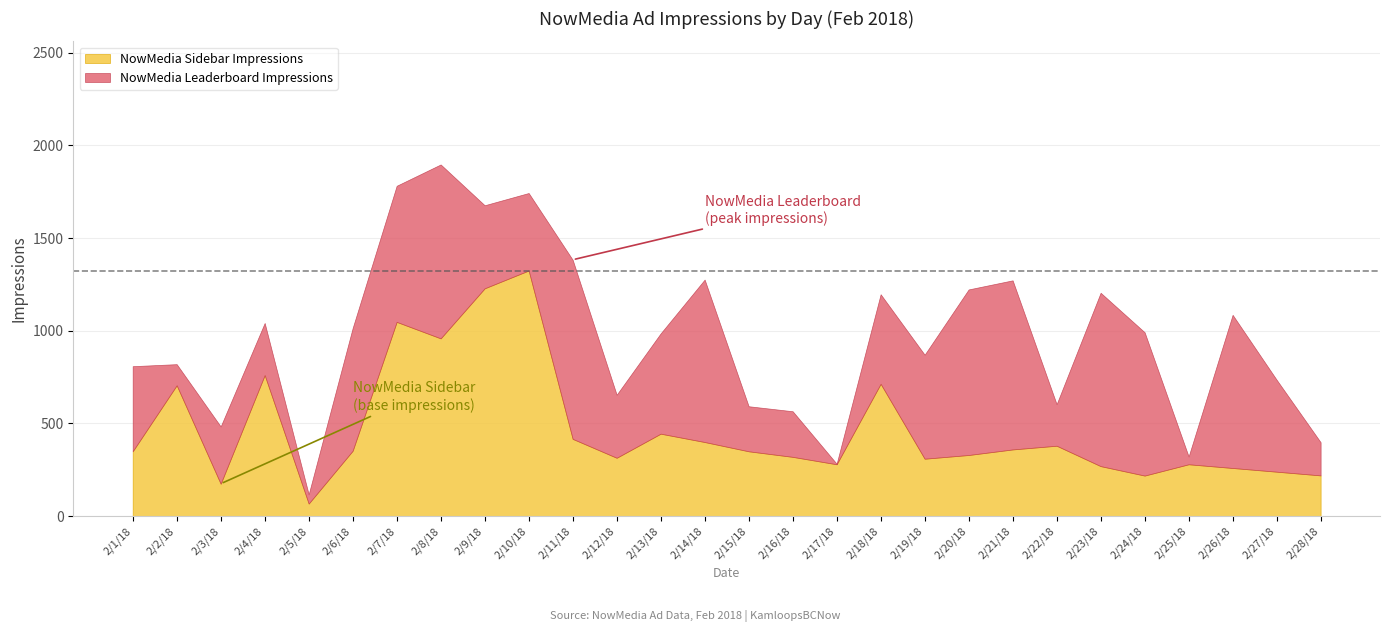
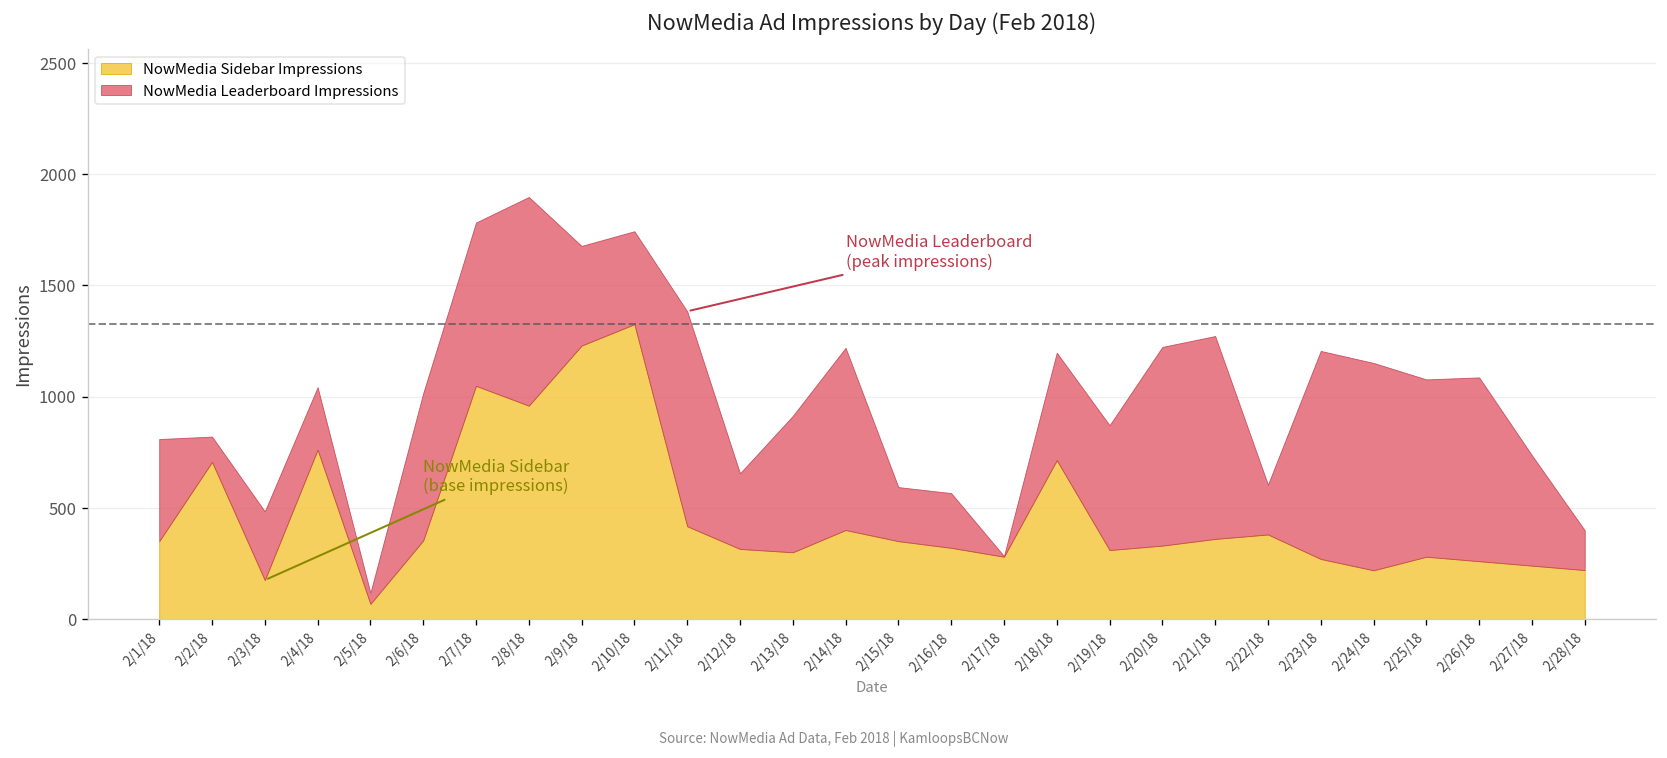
  {
    "NowMedia Sidebar Impressions": {
      "2/1/18": 350,
      "2/2/18": 710,
      "2/3/18": 180,
      "2/4/18": 760,
      "2/5/18": 70,
      "2/6/18": 350,
      "2/7/18": 1050,
      "2/8/18": 960,
      "2/9/18": 1230,
      "2/10/18": 1330,
      "2/11/18": 420,
      "2/12/18": 320,
-     "2/13/18": 450,
+     "2/13/18": 300,
      "2/14/18": 400,
      "2/15/18": 350,
      "2/16/18": 320,
      "2/18/18": 710,
      "2/19/18": 310,
      "2/20/18": 330,
      "2/21/18": 360,
      "2/22/18": 380,
      "2/23/18": 270,
      "2/24/18": 220,
      "2/25/18": 280,
      "2/26/18": 260,
      "2/27/18": 240,
      "2/28/18": 220
    },
    "NowMedia Leaderboard Impressions": {
      "2/1/18": 460,
      "2/2/18": 110,
      "2/3/18": 310,
      "2/4/18": 280,
      "2/5/18": 50,
      "2/6/18": 660,
      "2/7/18": 730,
      "2/8/18": 940,
      "2/9/18": 450,
      "2/10/18": 420,
      "2/11/18": 970,
      "2/12/18": 340,
-     "2/13/18": 540,
-     "2/14/18": 880,
+     "2/13/18": 610,
+     "2/14/18": 820,
      "2/15/18": 240,
      "2/16/18": 250,
      "2/18/18": 480,
      "2/19/18": 560,
      "2/20/18": 890,
      "2/21/18": 910,
      "2/22/18": 220,
      "2/23/18": 940,
-     "2/24/18": 770,
-     "2/25/18": 40,
+     "2/24/18": 930,
+     "2/25/18": 800,
      "2/26/18": 830,
      "2/27/18": 500,
      "2/28/18": 180
    }
  }
